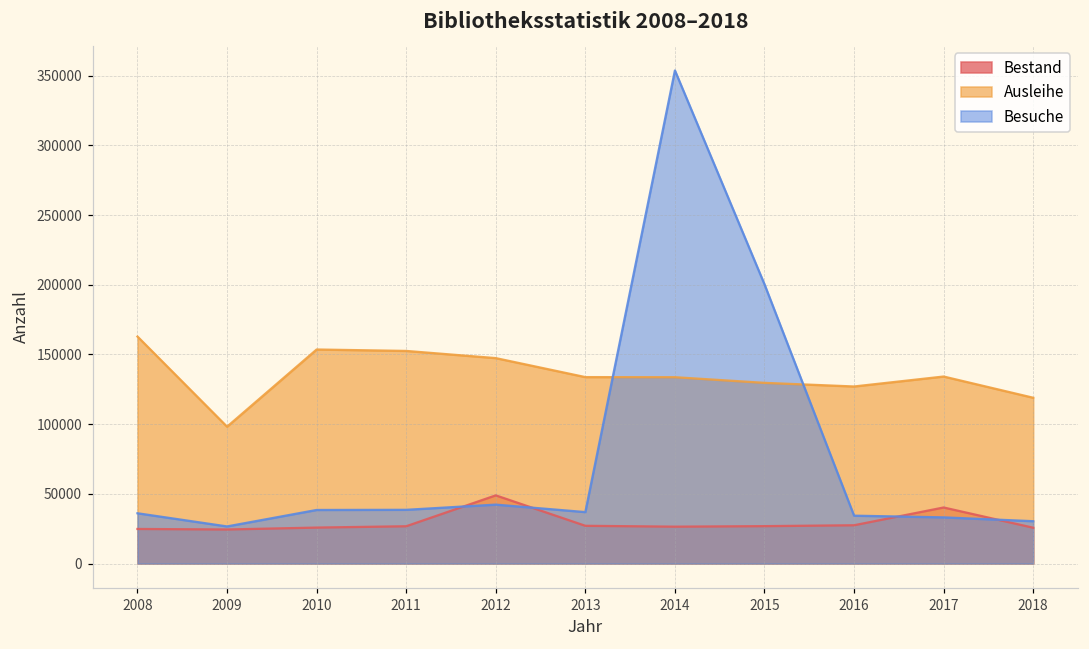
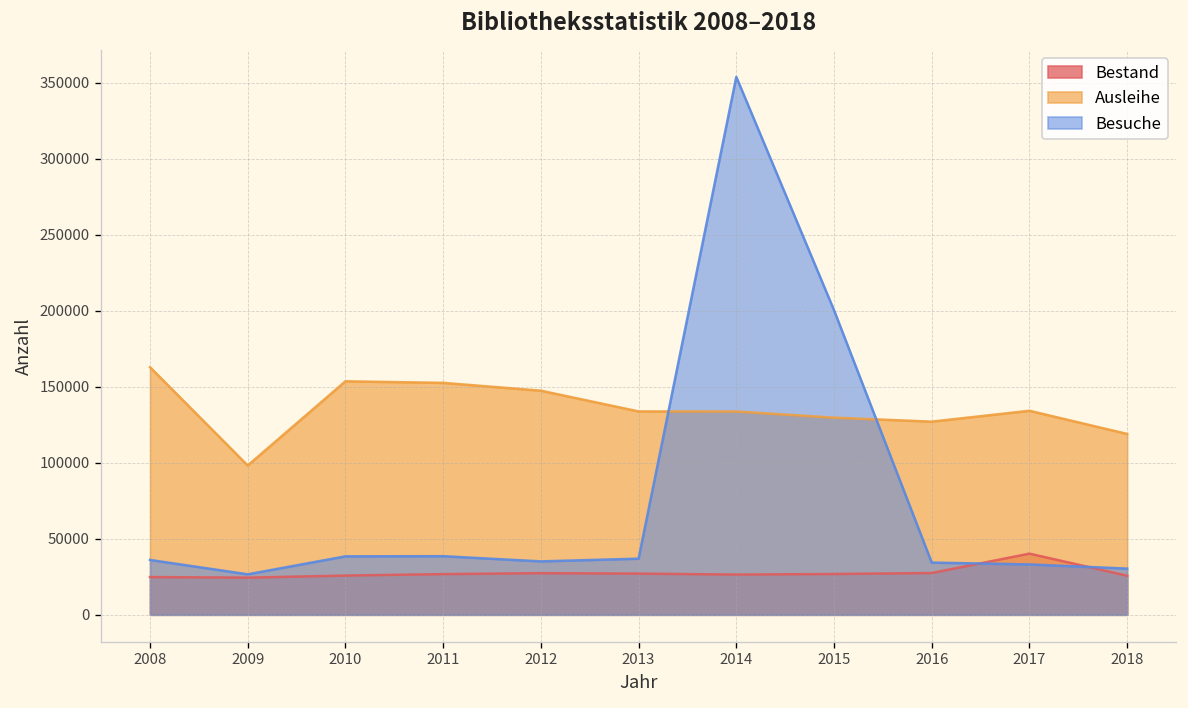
  {
    "Bestand": {
      "2008": 25000,
      "2009": 24000,
      "2010": 26000,
      "2011": 27000,
-     "2012": 49000,
+     "2012": 27000,
      "2013": 27000,
      "2014": 26000,
      "2015": 27000,
      "2016": 27000,
      "2017": 40000,
      "2018": 26000
    },
    "Ausleihe": {
      "2008": 163000,
      "2009": 98000,
      "2010": 154000,
      "2011": 153000,
      "2012": 147000,
      "2013": 134000,
      "2014": 134000,
      "2015": 130000,
      "2016": 127000,
      "2017": 134000,
      "2018": 119000
    },
    "Besuche": {
      "2008": 36000,
      "2009": 27000,
      "2010": 38000,
      "2011": 39000,
-     "2012": 42000,
+     "2012": 35000,
      "2013": 37000,
      "2014": 354000,
      "2015": 200000,
      "2016": 34000,
      "2017": 33000,
      "2018": 30000
    }
  }
